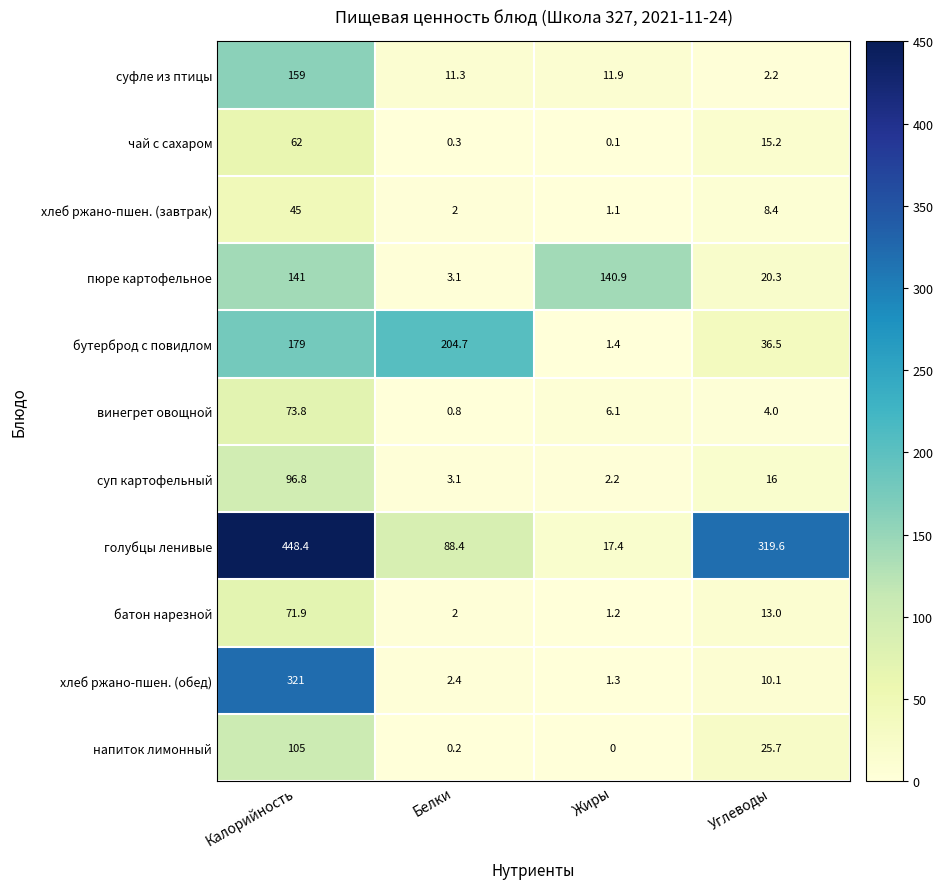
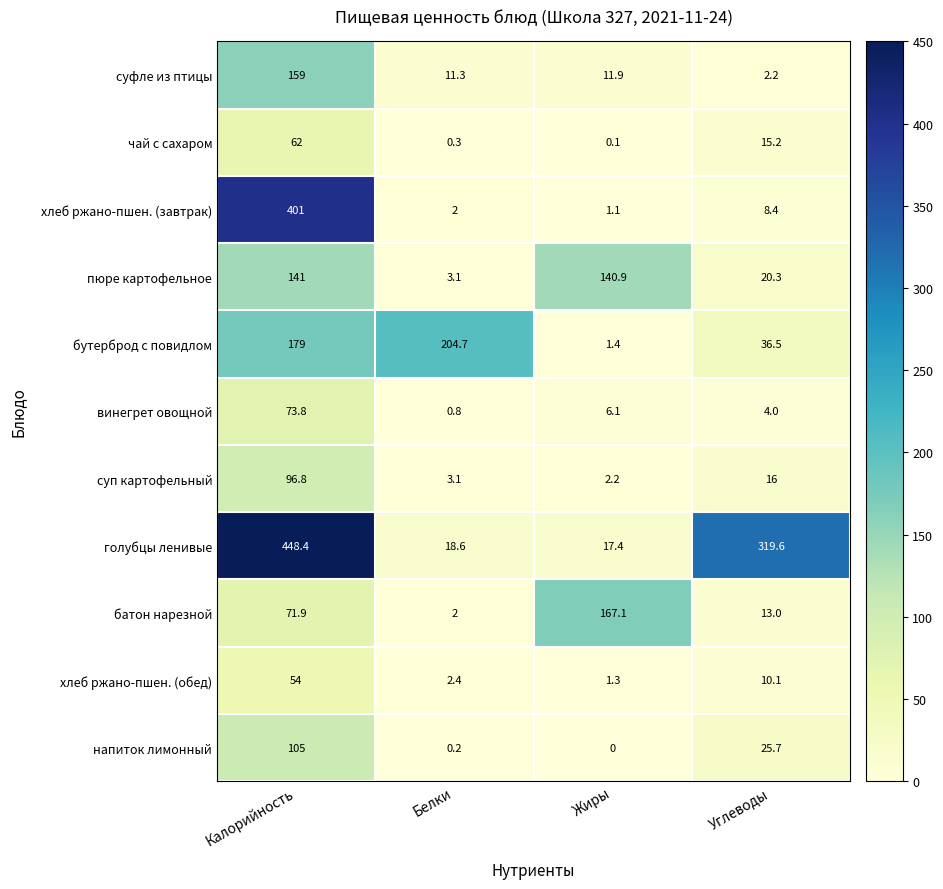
  {
    "суфле из птицы": {
      "Калорийность": 159,
      "Белки": 11.3,
      "Жиры": 11.9,
      "Углеводы": 2.2
    },
    "чай с сахаром": {
      "Калорийность": 62,
      "Белки": 0.3,
      "Жиры": 0.1,
      "Углеводы": 15.2
    },
    "хлеб ржано-пшен. (завтрак)": {
-     "Калорийность": 45,
+     "Калорийность": 401,
      "Белки": 2,
      "Жиры": 1.1,
      "Углеводы": 8.4
    },
    "пюре картофельное": {
      "Калорийность": 141,
      "Белки": 3.1,
      "Жиры": 140.9,
      "Углеводы": 20.3
    },
    "бутерброд с повидлом": {
      "Калорийность": 179,
      "Белки": 204.7,
      "Жиры": 1.4,
      "Углеводы": 36.5
    },
    "винегрет овощной": {
      "Калорийность": 73.8,
      "Белки": 0.8,
      "Жиры": 6.1,
      "Углеводы": 4.0
    },
    "суп картофельный": {
      "Калорийность": 96.8,
      "Белки": 3.1,
      "Жиры": 2.2,
      "Углеводы": 16
    },
    "голубцы ленивые": {
      "Калорийность": 448.4,
-     "Белки": 88.4,
+     "Белки": 18.6,
      "Жиры": 17.4,
      "Углеводы": 319.6
    },
    "батон нарезной": {
      "Калорийность": 71.9,
      "Белки": 2,
-     "Жиры": 1.2,
+     "Жиры": 167.1,
      "Углеводы": 13.0
    },
    "хлеб ржано-пшен. (обед)": {
-     "Калорийность": 321,
+     "Калорийность": 54,
      "Белки": 2.4,
      "Жиры": 1.3,
      "Углеводы": 10.1
    },
    "напиток лимонный": {
      "Калорийность": 105,
      "Белки": 0.2,
      "Жиры": 0,
      "Углеводы": 25.7
    }
  }
